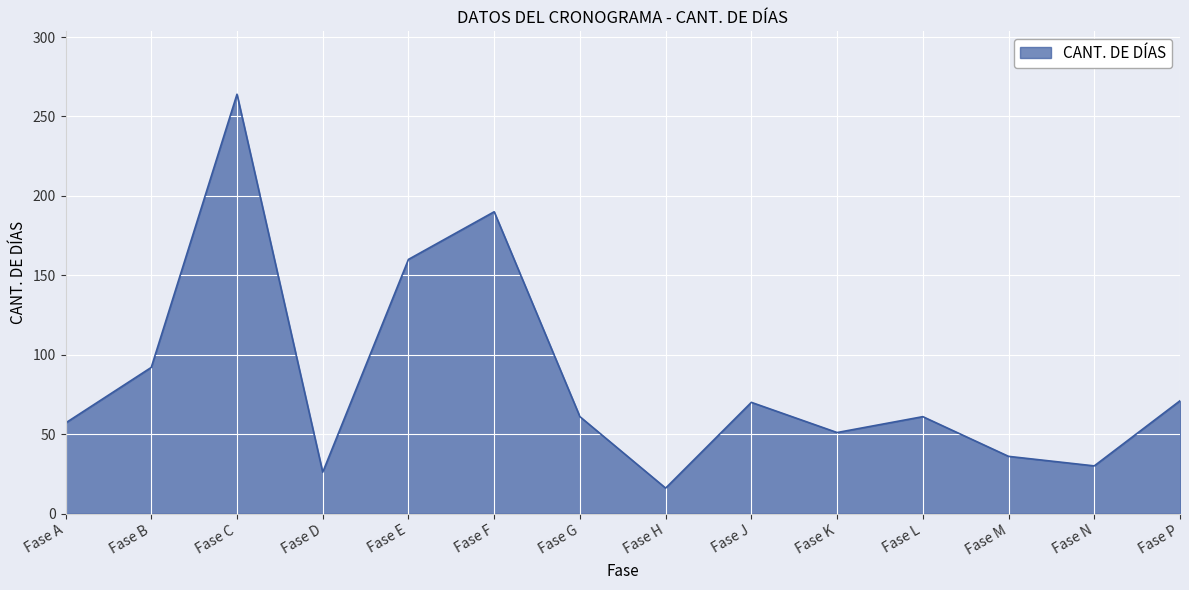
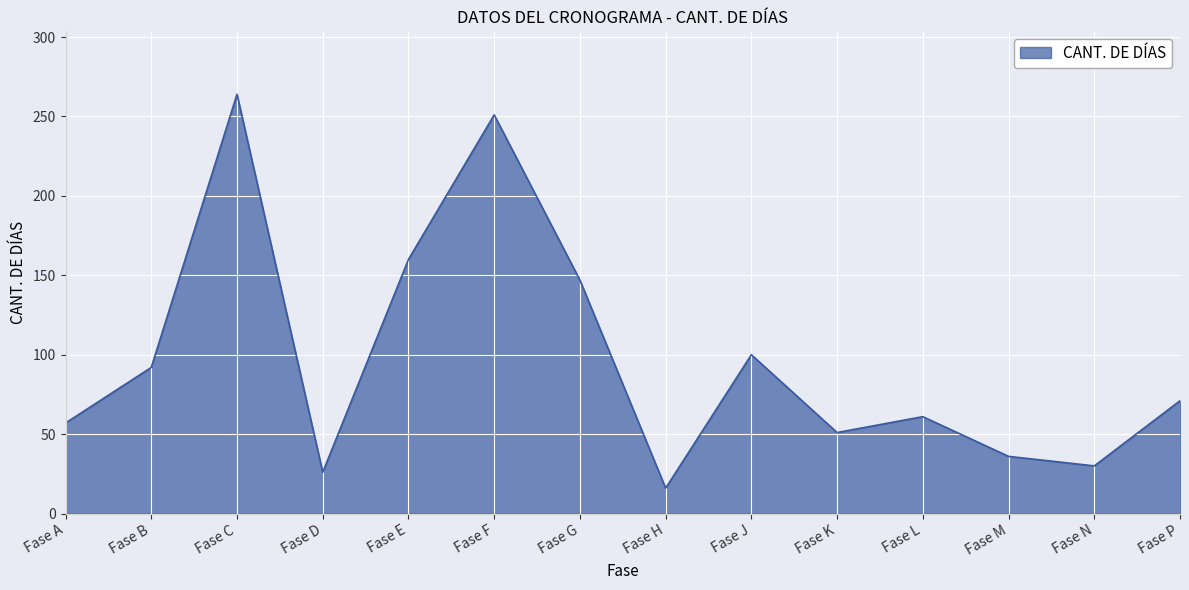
  {
    "Fase A": 57,
    "Fase B": 92,
    "Fase C": 264,
    "Fase D": 26,
    "Fase E": 160,
-   "Fase F": 190,
-   "Fase G": 61,
+   "Fase F": 251,
+   "Fase G": 147,
    "Fase H": 16,
-   "Fase J": 70,
+   "Fase J": 100,
    "Fase K": 51,
    "Fase L": 61,
    "Fase M": 36,
    "Fase N": 30,
    "Fase P": 71
  }
